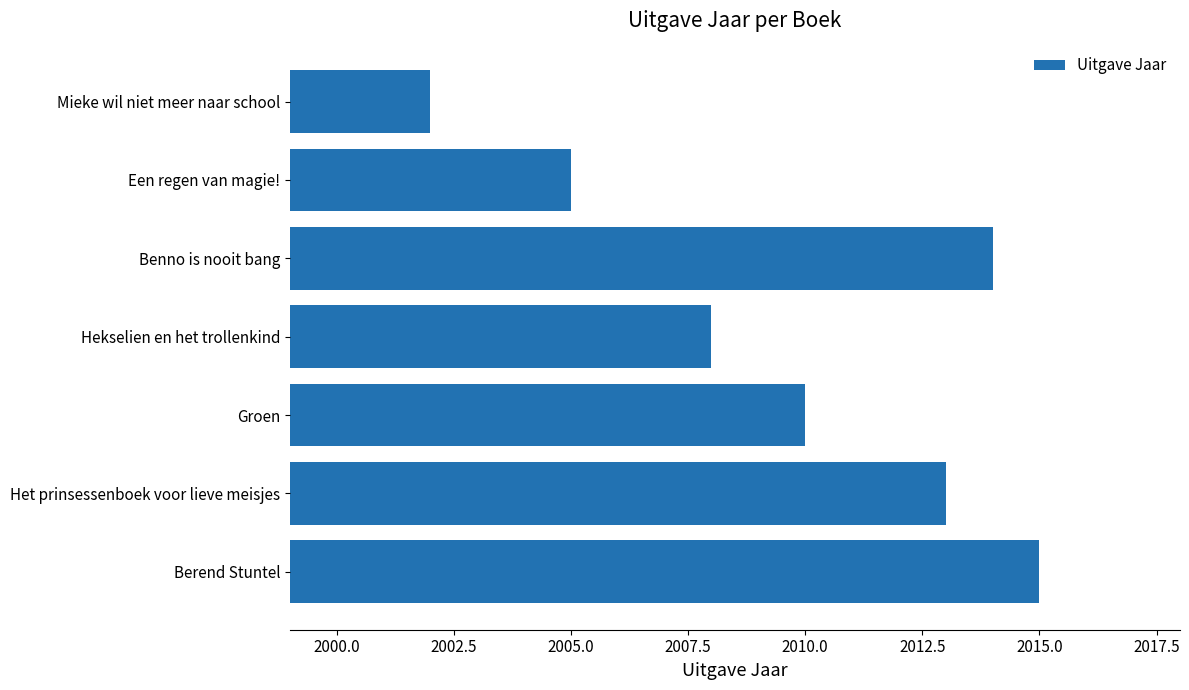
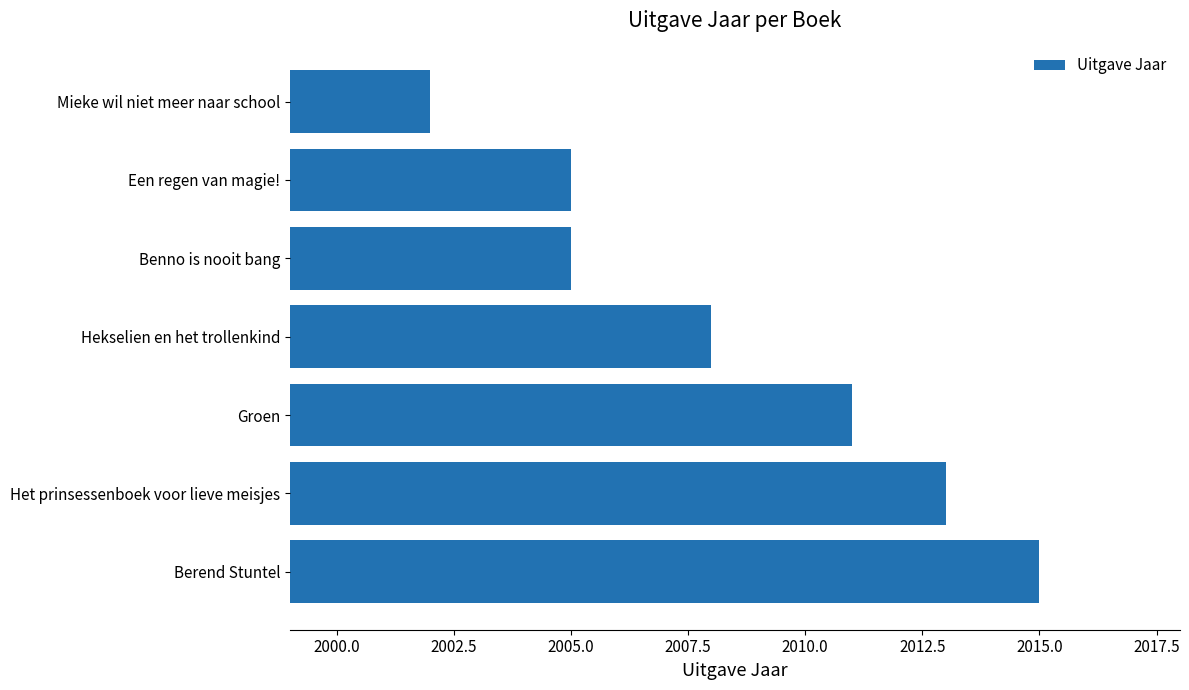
  {
    "Mieke wil niet meer naar school": 2002,
    "Een regen van magie!": 2005,
-   "Benno is nooit bang": 2014,
+   "Benno is nooit bang": 2005,
    "Hekselien en het trollenkind": 2008,
-   "Groen": 2010,
+   "Groen": 2011,
    "Het prinsessenboek voor lieve meisjes": 2013,
    "Berend Stuntel": 2015
  }
